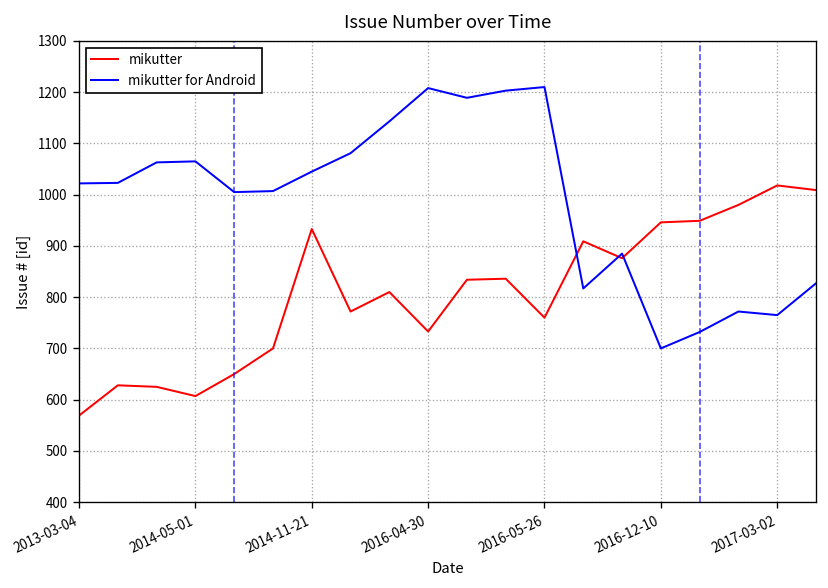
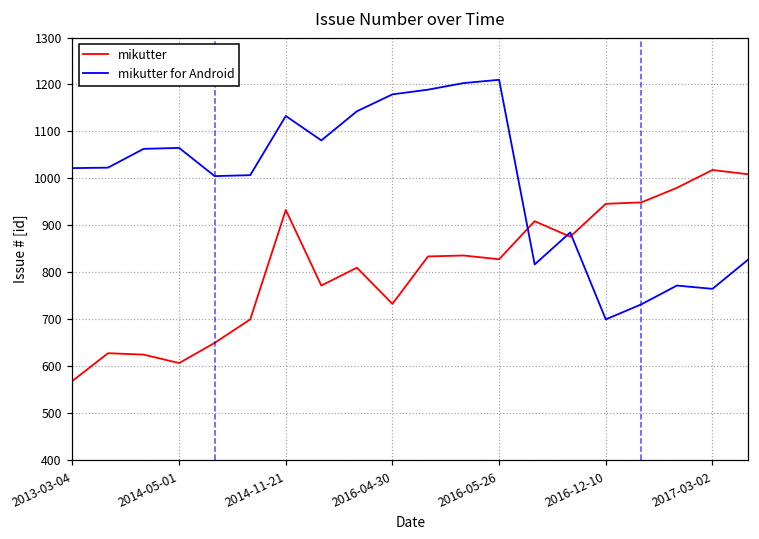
  {
    "mikutter": {
      "2013-03-04": 570,
      "2014-11-21": 930,
      "2016-04-30": 730,
-     "2016-05-26": 760,
+     "2016-05-26": 830,
      "2016-12-10": 950,
      "2017-03-02": 1020
    },
    "mikutter for Android": {
      "2013-03-04": 1020,
-     "2014-11-21": 1050,
-     "2016-04-30": 1210,
+     "2014-11-21": 1130,
+     "2016-04-30": 1180,
      "2016-05-26": 1210,
      "2016-12-10": 700,
      "2017-03-02": 770
    }
  }
